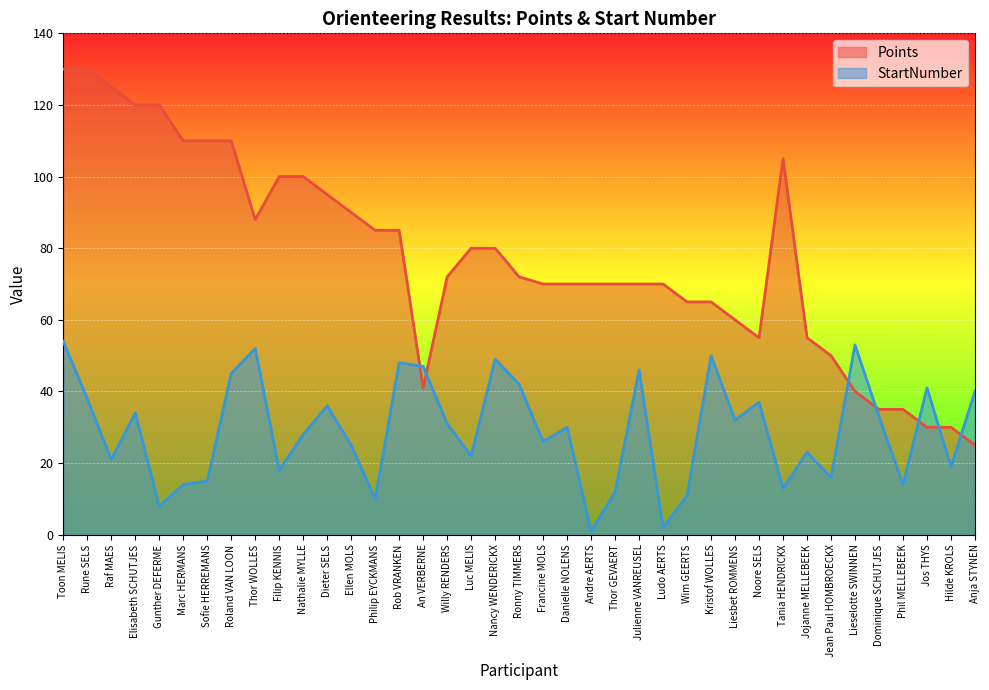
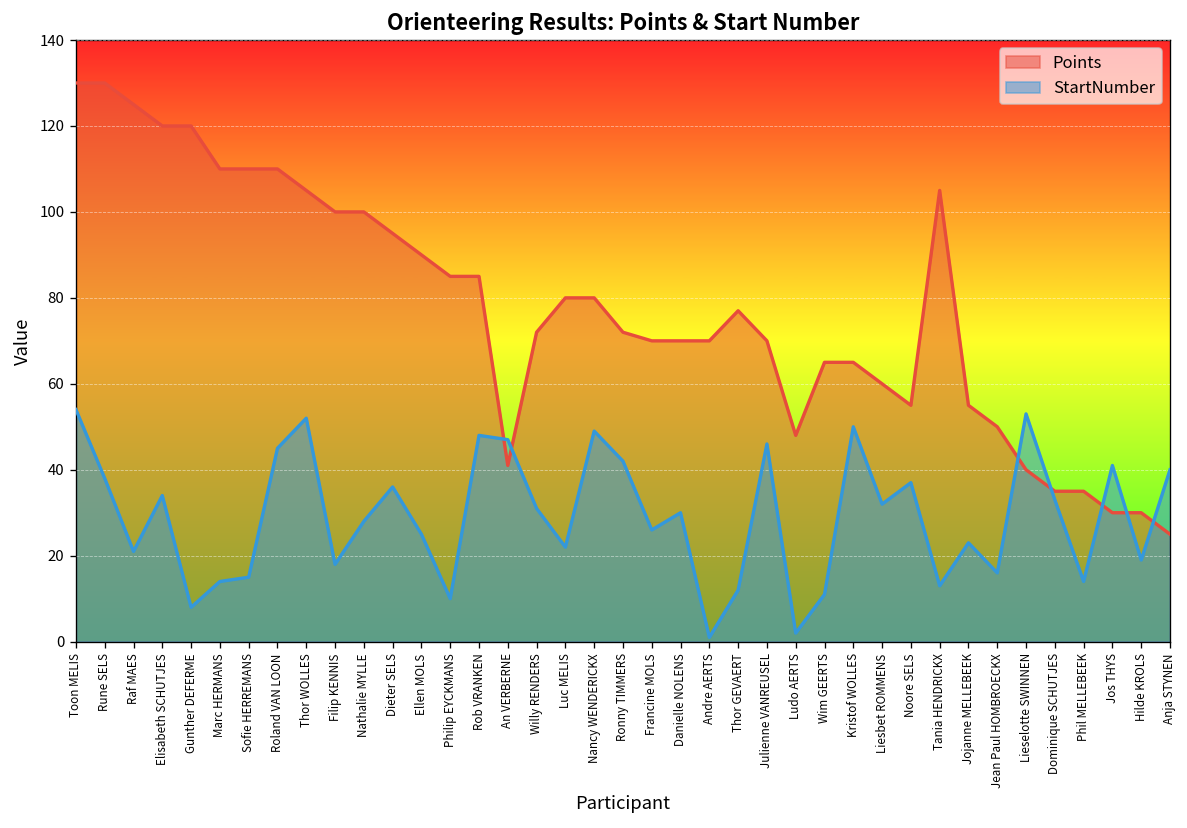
  {
    "Points": {
      "Toon MELIS": 130,
      "Rune SELS": 130,
      "Raf MAES": 125,
      "Elisabeth SCHUTJES": 120,
      "Gunther DEFERME": 120,
      "Marc HERMANS": 110,
      "Sofie HERREMANS": 110,
      "Roland VAN LOON": 110,
-     "Thor WOLLES": 88,
+     "Thor WOLLES": 105,
      "Filip KENNIS": 100,
      "Nathalie MYLLE": 100,
      "Dieter SELS": 95,
      "Ellen MOLS": 90,
      "Philip EYCKMANS": 85,
      "Rob VRANKEN": 85,
      "An VERBERNE": 41,
      "Willy RENDERS": 72,
      "Luc MELIS": 80,
      "Nancy WENDERICKX": 80,
      "Ronny TIMMERS": 72,
      "Francine MOLS": 70,
      "Danielle NOLENS": 70,
      "Andre AERTS": 70,
-     "Thor GEVAERT": 70,
+     "Thor GEVAERT": 77,
      "Julienne VANREUSEL": 70,
-     "Ludo AERTS": 70,
+     "Ludo AERTS": 48,
      "Wim GEERTS": 65,
      "Kristof WOLLES": 65,
      "Liesbet ROMMENS": 60,
      "Noore SELS": 55,
      "Tania HENDRICKX": 105,
      "Jojanne MELLEBEEK": 55,
      "Jean Paul HOMBROECKX": 50,
      "Lieselotte SWINNEN": 40,
      "Dominique SCHUTJES": 35,
      "Phil MELLEBEEK": 35,
      "Jos THYS": 30,
      "Hilde KROLS": 30,
      "Anja STYNEN": 25
    },
    "StartNumber": {
      "Toon MELIS": 54,
      "Rune SELS": 38,
      "Raf MAES": 21,
      "Elisabeth SCHUTJES": 34,
      "Gunther DEFERME": 8,
      "Marc HERMANS": 14,
      "Sofie HERREMANS": 15,
      "Roland VAN LOON": 45,
      "Thor WOLLES": 52,
      "Filip KENNIS": 18,
      "Nathalie MYLLE": 28,
      "Dieter SELS": 36,
      "Ellen MOLS": 25,
      "Philip EYCKMANS": 10,
      "Rob VRANKEN": 48,
      "An VERBERNE": 47,
      "Willy RENDERS": 31,
      "Luc MELIS": 22,
      "Nancy WENDERICKX": 49,
      "Ronny TIMMERS": 42,
      "Francine MOLS": 26,
      "Danielle NOLENS": 30,
      "Andre AERTS": 1,
      "Thor GEVAERT": 12,
      "Julienne VANREUSEL": 46,
      "Ludo AERTS": 2,
      "Wim GEERTS": 11,
      "Kristof WOLLES": 50,
      "Liesbet ROMMENS": 32,
      "Noore SELS": 37,
      "Tania HENDRICKX": 13,
      "Jojanne MELLEBEEK": 23,
      "Jean Paul HOMBROECKX": 16,
      "Lieselotte SWINNEN": 53,
      "Dominique SCHUTJES": 33,
      "Phil MELLEBEEK": 14,
      "Jos THYS": 41,
      "Hilde KROLS": 19,
      "Anja STYNEN": 40
    }
  }
